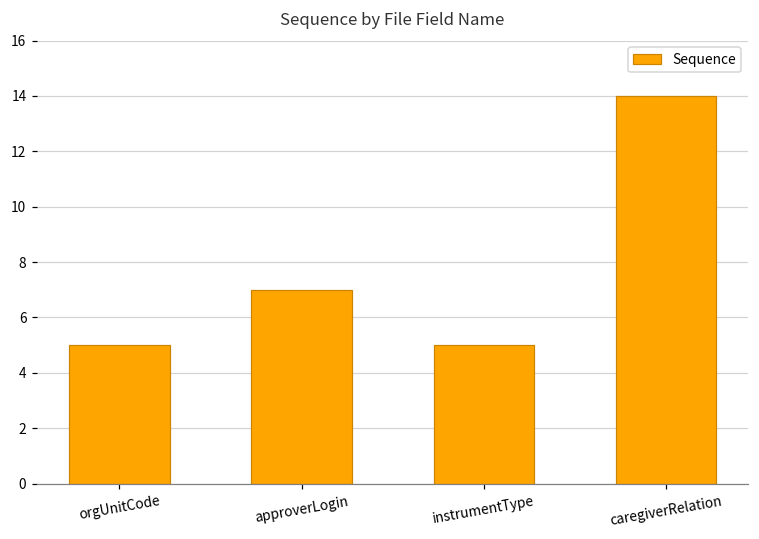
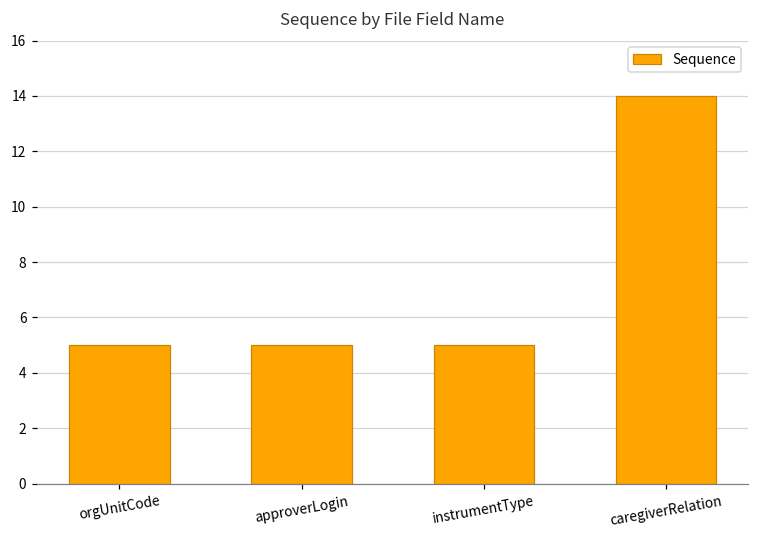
  {
    "orgUnitCode": 5,
-   "approverLogin": 7,
+   "approverLogin": 5,
    "instrumentType": 5,
    "caregiverRelation": 14
  }
